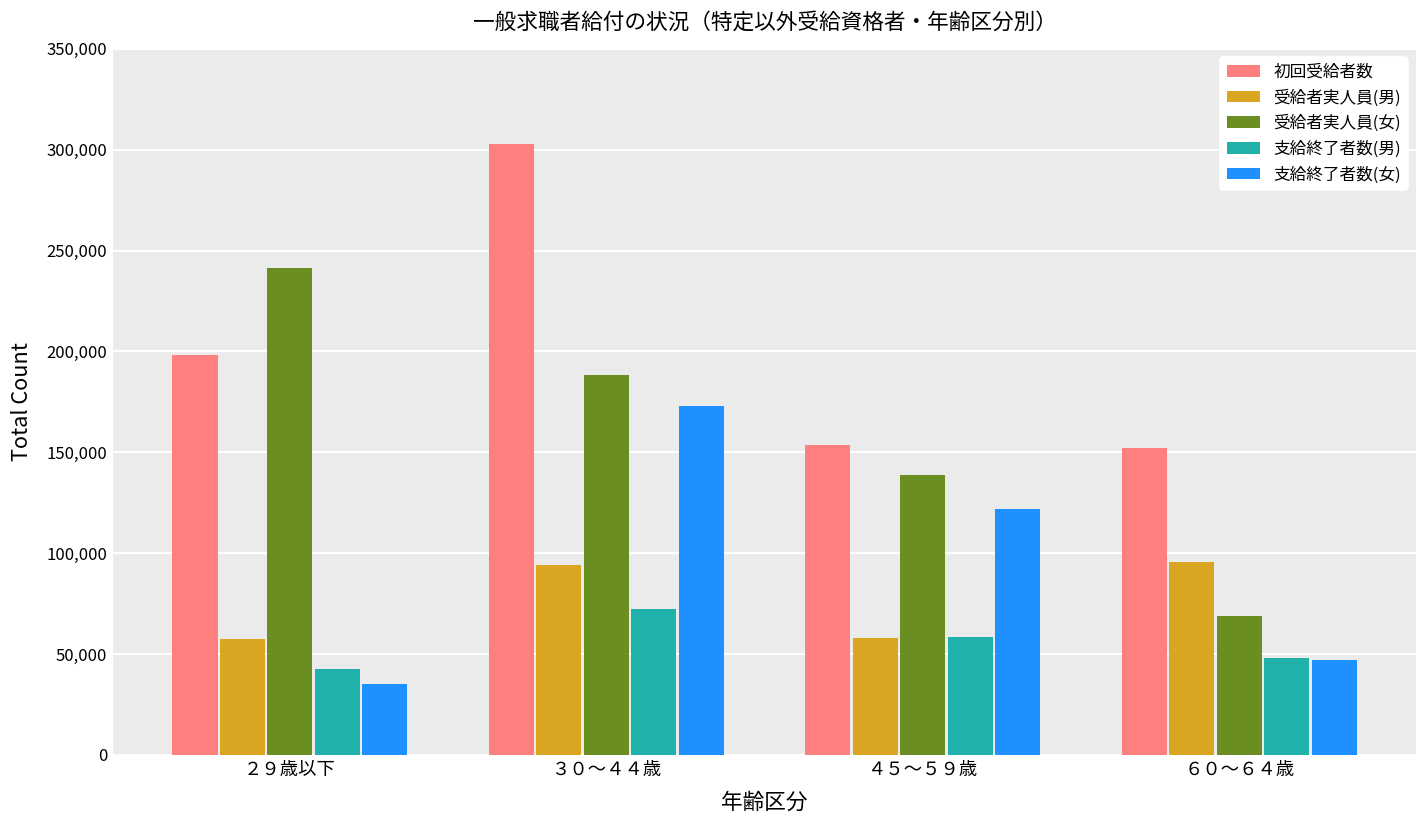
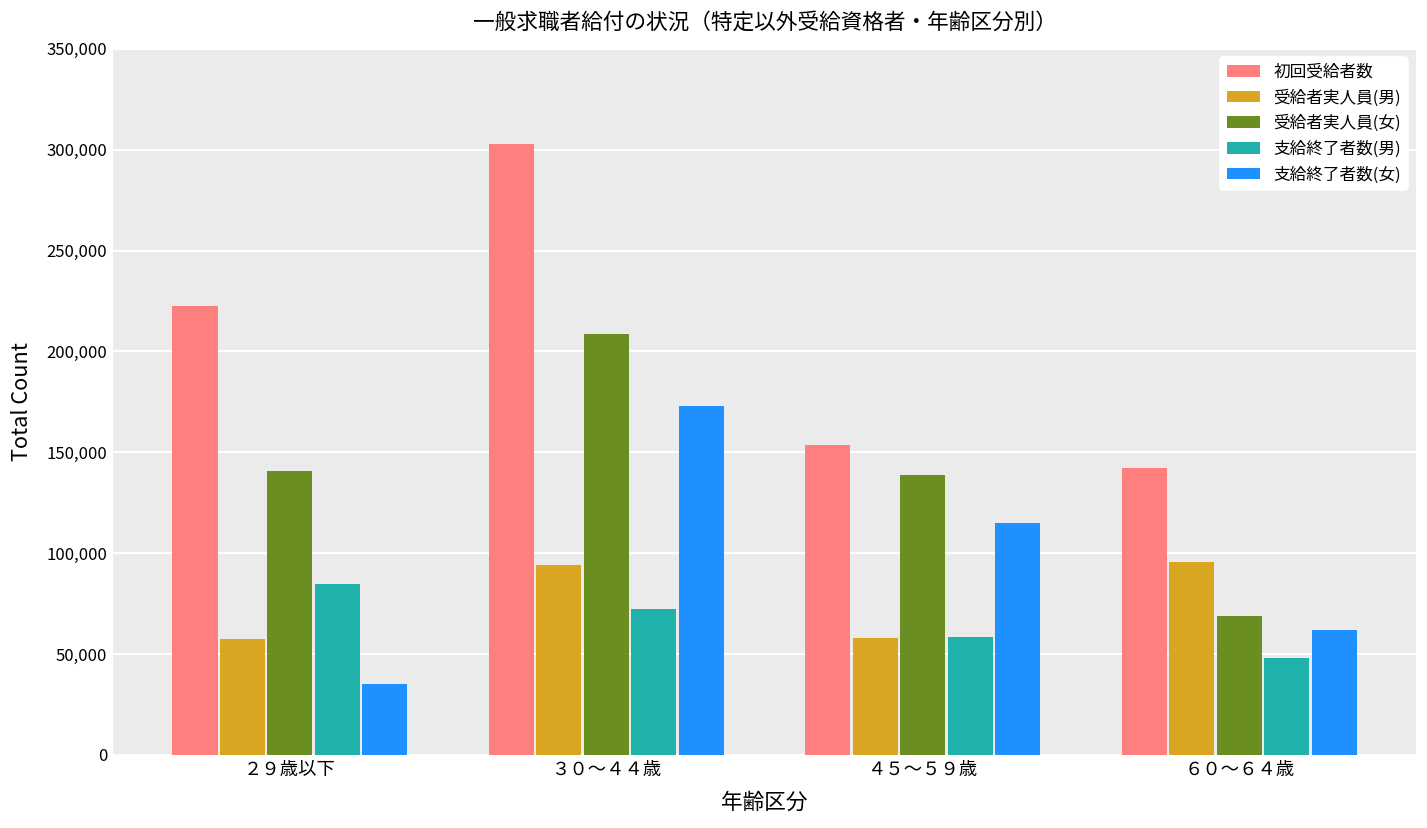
  {
    "初回受給者数": {
-     "２９歳以下": "198,000",
+     "２９歳以下": "223,000",
      "３０～４４歳": "303,000",
      "４５～５９歳": "154,000",
-     "６０～６４歳": "152,000"
+     "６０～６４歳": "142,000"
    },
    "受給者実人員(男)": {
      "２９歳以下": "58,000",
      "３０～４４歳": "94,000",
      "４５～５９歳": "58,000",
      "６０～６４歳": "96,000"
    },
    "受給者実人員(女)": {
-     "２９歳以下": "241,000",
-     "３０～４４歳": "188,000",
+     "２９歳以下": "141,000",
+     "３０～４４歳": "209,000",
      "４５～５９歳": "139,000",
      "６０～６４歳": "69,000"
    },
    "支給終了者数(男)": {
-     "２９歳以下": "43,000",
+     "２９歳以下": "85,000",
      "３０～４４歳": "72,000",
      "４５～５９歳": "58,000",
      "６０～６４歳": "48,000"
    },
    "支給終了者数(女)": {
      "２９歳以下": "35,000",
      "３０～４４歳": "173,000",
-     "４５～５９歳": "122,000",
-     "６０～６４歳": "47,000"
+     "４５～５９歳": "115,000",
+     "６０～６４歳": "62,000"
    }
  }
